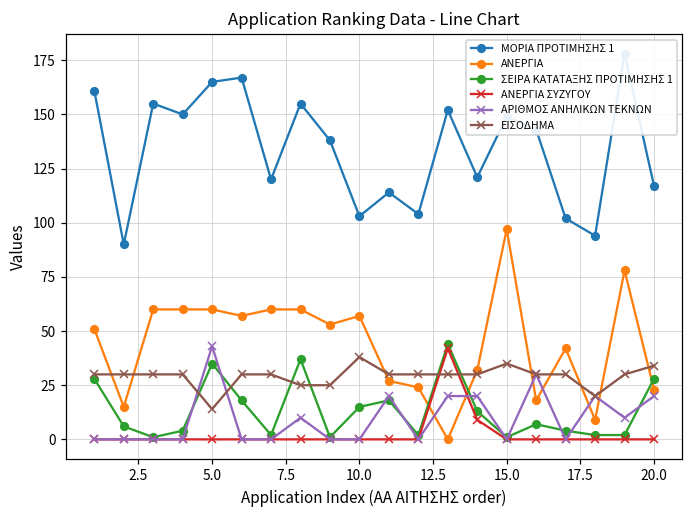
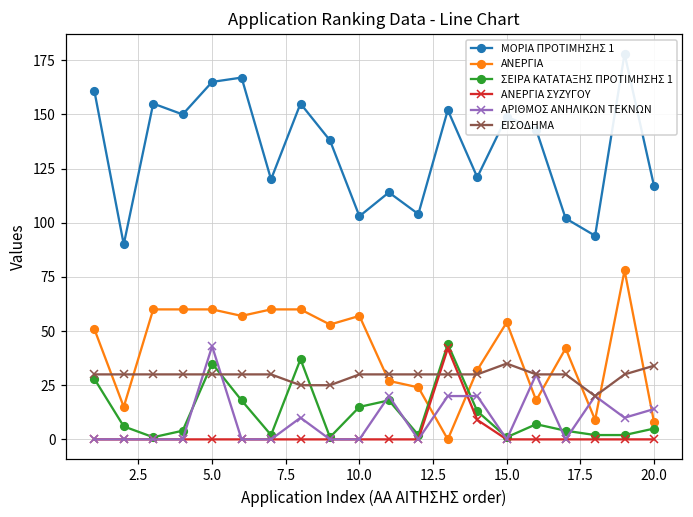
  {
    "ΜΟΡΙΑ ΠΡΟΤΙΜΗΣΗΣ 1": {
      "5.0": 165,
      "10.0": 103,
      "20.0": 117
    },
    "ΑΝΕΡΓΙΑ": {
      "5.0": 60,
      "10.0": 57,
-     "15.0": 97,
-     "20.0": 23
+     "15.0": 54,
+     "20.0": 8
    },
    "ΣΕΙΡΑ ΚΑΤΑΤΑΞΗΣ ΠΡΟΤΙΜΗΣΗΣ 1": {
      "5.0": 35,
      "10.0": 15,
-     "20.0": 28
+     "20.0": 5
    },
    "ΑΝΕΡΓΙΑ ΣΥΖΥΓΟΥ": {
      "5.0": 0,
      "20.0": 0
    },
    "ΑΡΙΘΜΟΣ ΑΝΗΛΙΚΩΝ ΤΕΚΝΩΝ": {
      "5.0": 43,
-     "20.0": 20
+     "20.0": 14
    },
    "ΕΙΣΟΔΗΜΑ": {
-     "5.0": 14,
-     "10.0": 38,
+     "5.0": 30,
+     "10.0": 30,
      "15.0": 35,
      "20.0": 34
    }
  }
